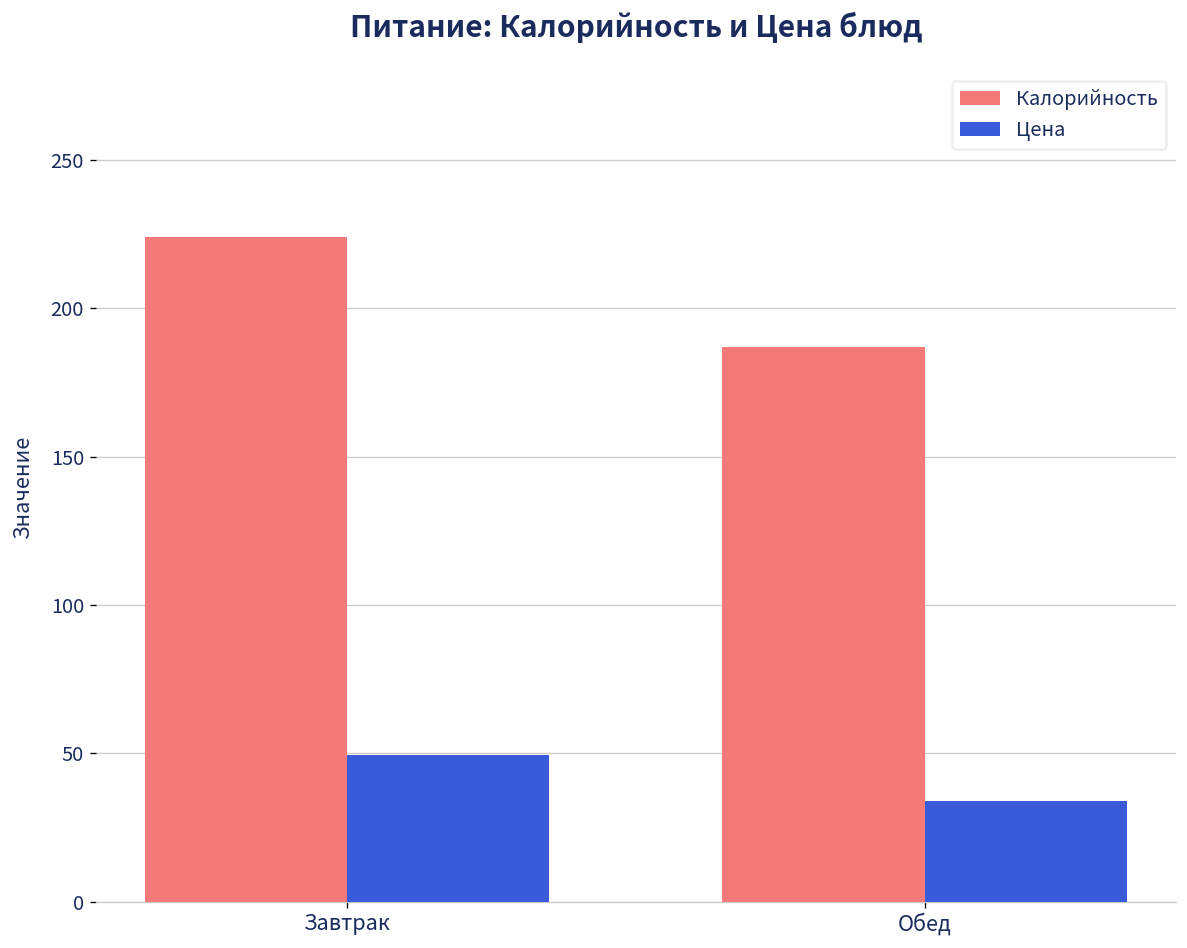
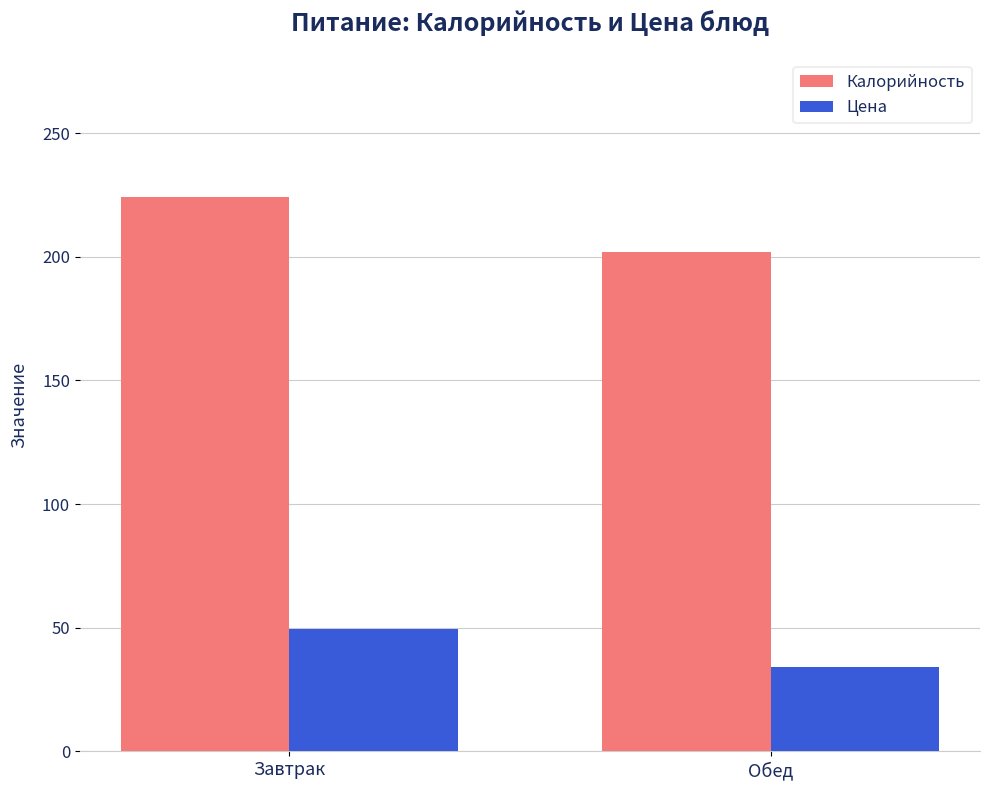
  {
    "Калорийность": {
      "Завтрак": 224,
-     "Обед": 187
+     "Обед": 202
    },
    "Цена": {
      "Завтрак": 50,
      "Обед": 34
    }
  }
